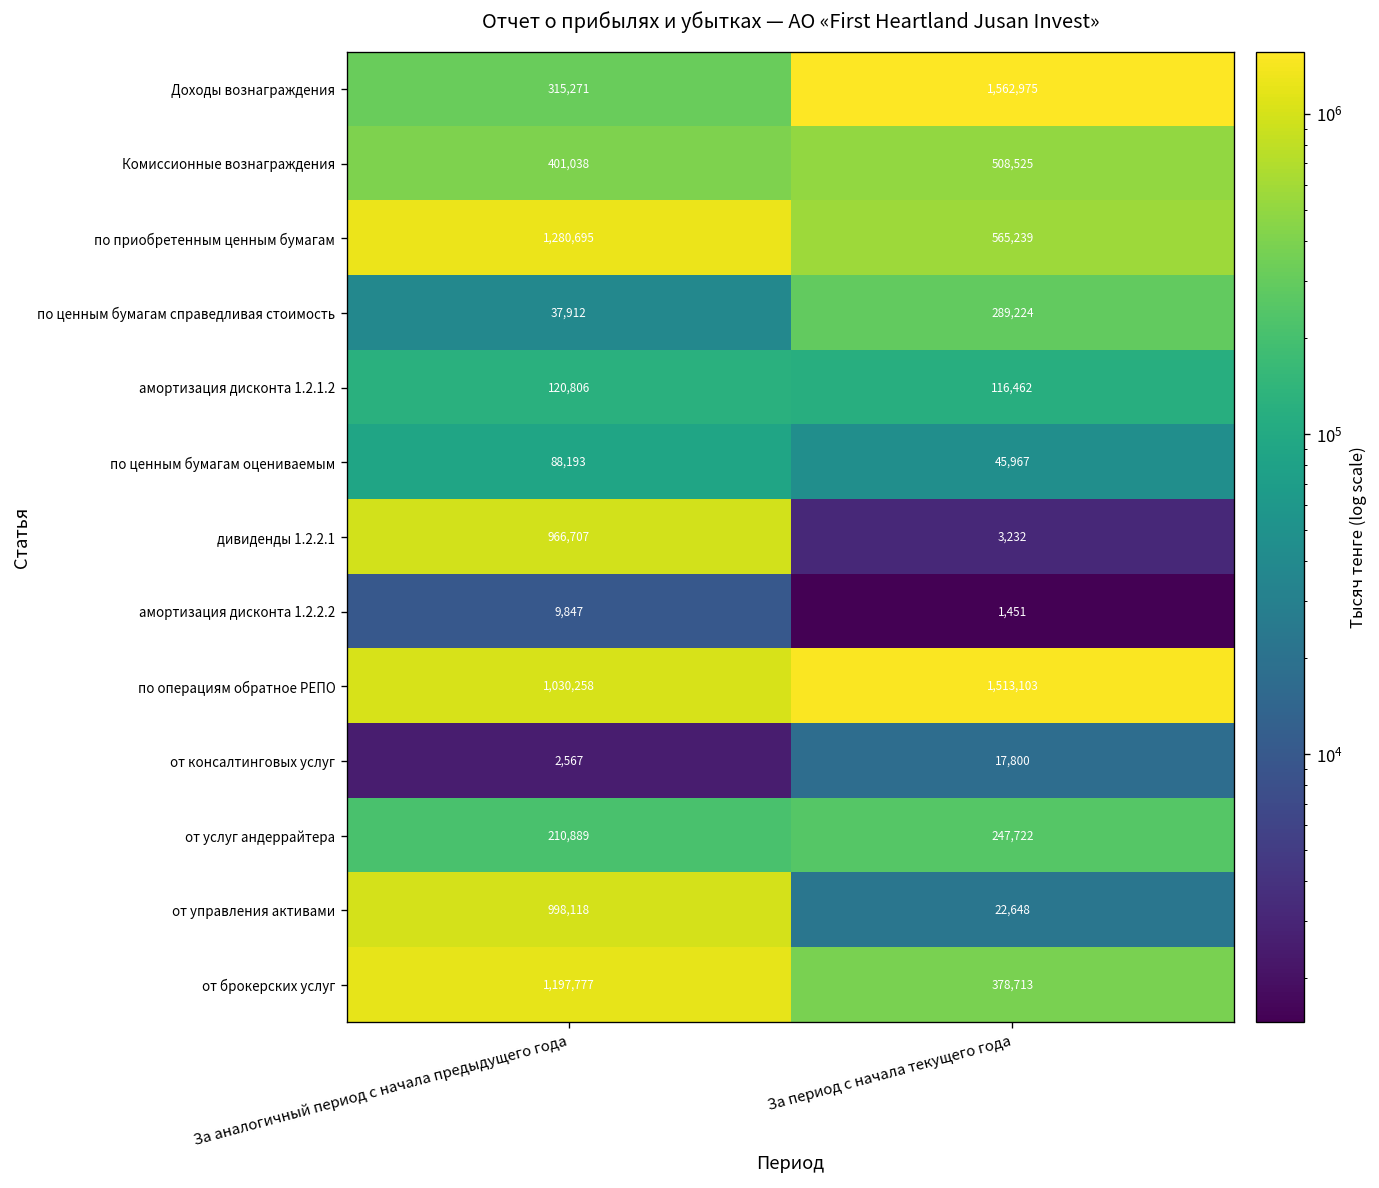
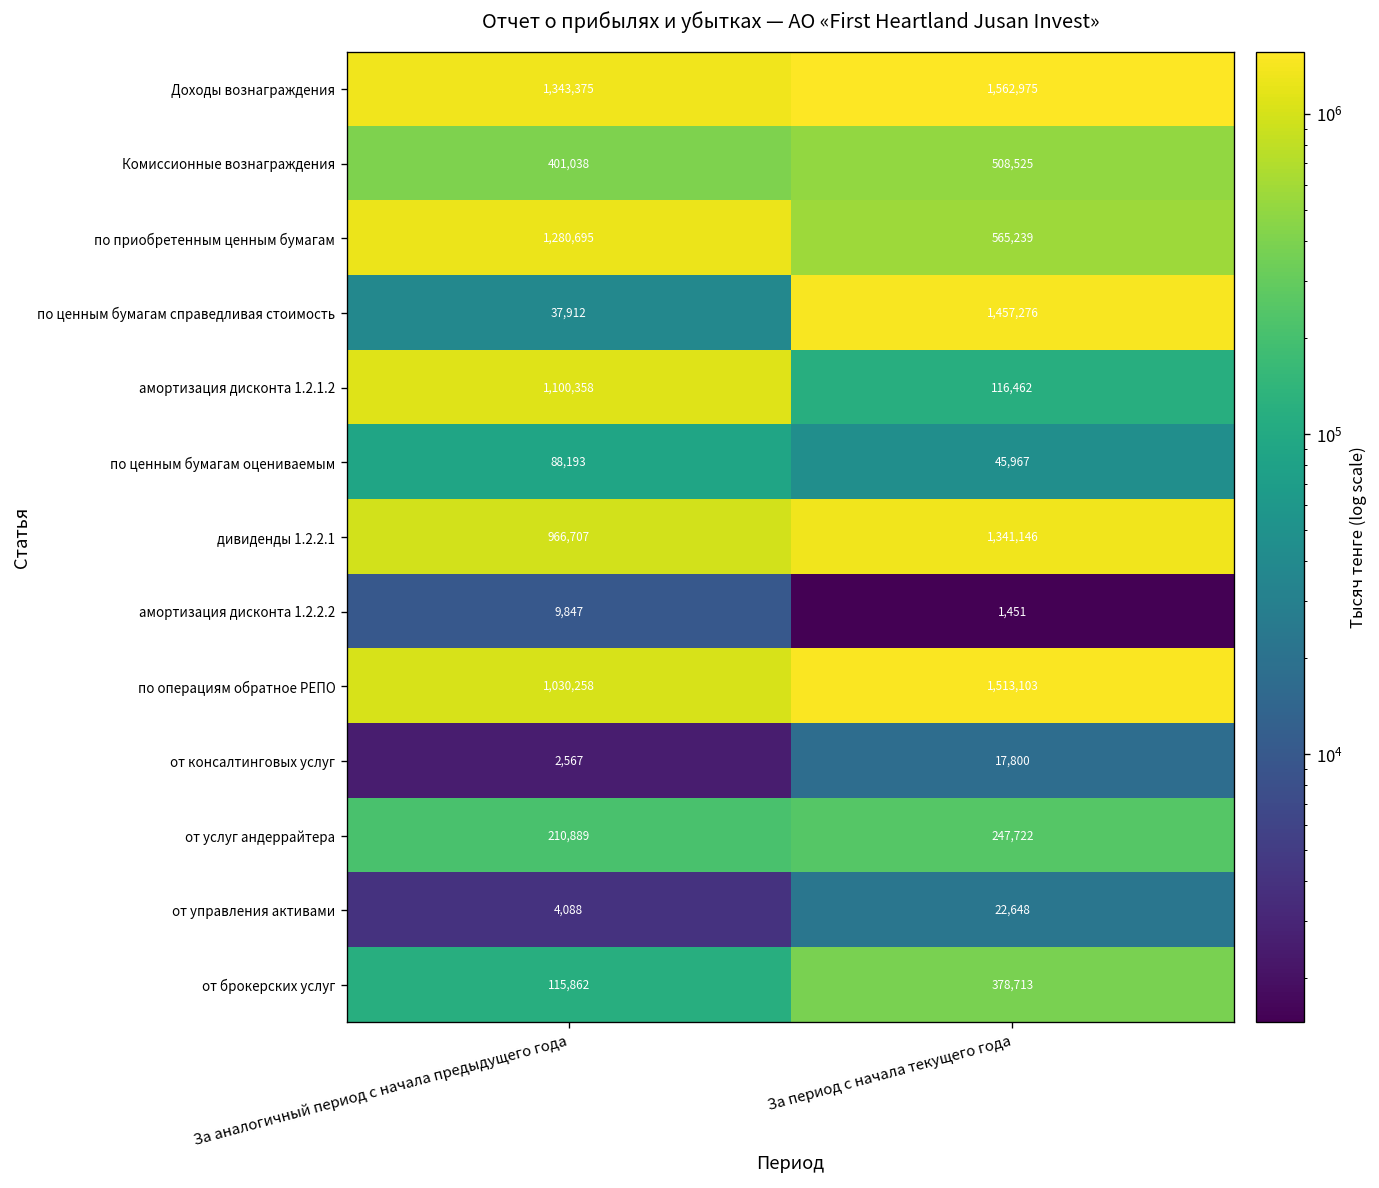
  {
    "Доходы вознаграждения": {
-     "За аналогичный период с начала предыдущего года": "315,271",
+     "За аналогичный период с начала предыдущего года": "1,343,375",
      "За период с начала текущего года": "1,562,975"
    },
    "Комиссионные вознаграждения": {
      "За аналогичный период с начала предыдущего года": "401,038",
      "За период с начала текущего года": "508,525"
    },
    "по приобретенным ценным бумагам": {
      "За аналогичный период с начала предыдущего года": "1,280,695",
      "За период с начала текущего года": "565,239"
    },
    "по ценным бумагам справедливая стоимость": {
      "За аналогичный период с начала предыдущего года": "37,912",
-     "За период с начала текущего года": "289,224"
+     "За период с начала текущего года": "1,457,276"
    },
    "амортизация дисконта 1.2.1.2": {
-     "За аналогичный период с начала предыдущего года": "120,806",
+     "За аналогичный период с начала предыдущего года": "1,100,358",
      "За период с начала текущего года": "116,462"
    },
    "по ценным бумагам оцениваемым": {
      "За аналогичный период с начала предыдущего года": "88,193",
      "За период с начала текущего года": "45,967"
    },
    "дивиденды 1.2.2.1": {
      "За аналогичный период с начала предыдущего года": "966,707",
-     "За период с начала текущего года": "3,232"
+     "За период с начала текущего года": "1,341,146"
    },
    "амортизация дисконта 1.2.2.2": {
      "За аналогичный период с начала предыдущего года": "9,847",
      "За период с начала текущего года": "1,451"
    },
    "по операциям обратное РЕПО": {
      "За аналогичный период с начала предыдущего года": "1,030,258",
      "За период с начала текущего года": "1,513,103"
    },
    "от консалтинговых услуг": {
      "За аналогичный период с начала предыдущего года": "2,567",
      "За период с начала текущего года": "17,800"
    },
    "от услуг андеррайтера": {
      "За аналогичный период с начала предыдущего года": "210,889",
      "За период с начала текущего года": "247,722"
    },
    "от управления активами": {
-     "За аналогичный период с начала предыдущего года": "998,118",
+     "За аналогичный период с начала предыдущего года": "4,088",
      "За период с начала текущего года": "22,648"
    },
    "от брокерских услуг": {
-     "За аналогичный период с начала предыдущего года": "1,197,777",
+     "За аналогичный период с начала предыдущего года": "115,862",
      "За период с начала текущего года": "378,713"
    }
  }
